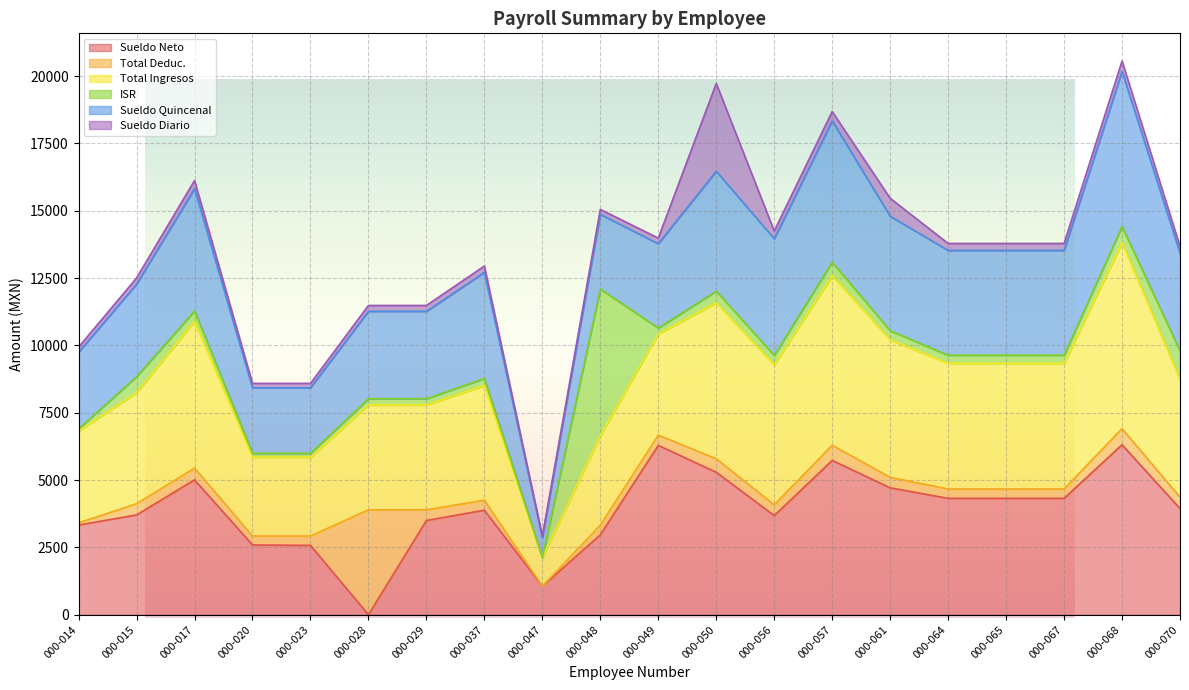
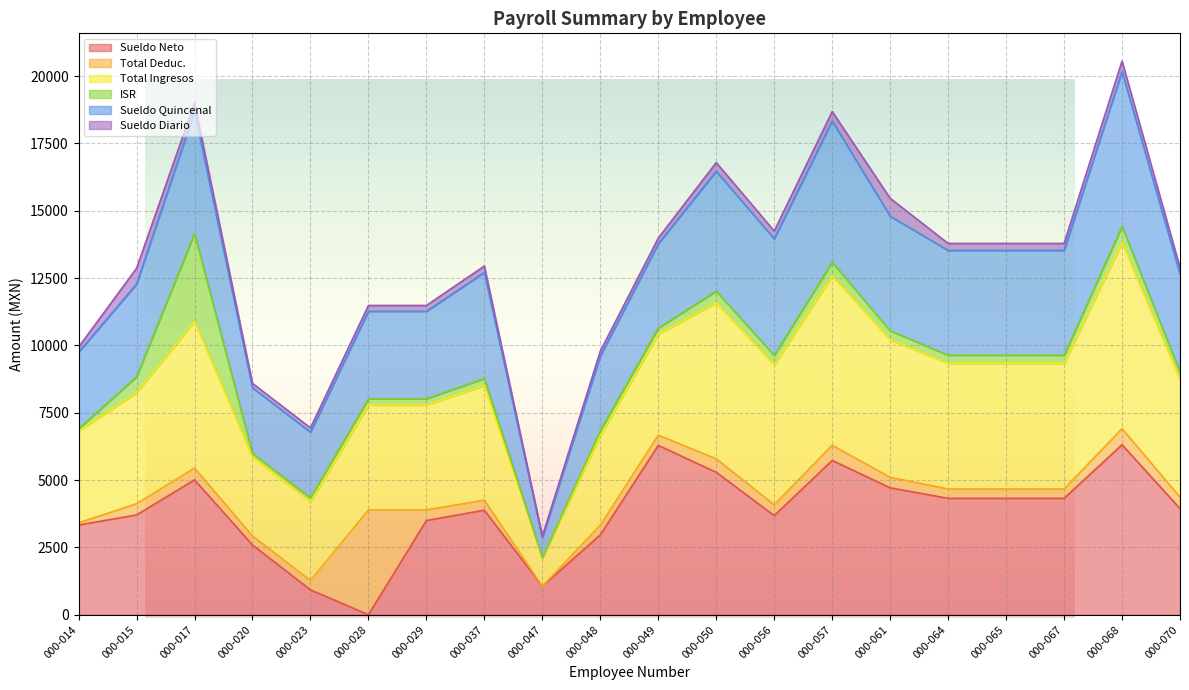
  {
    "Sueldo Neto": {
      "000-015": 3700,
      "000-017": 5000,
      "000-020": 2600,
-     "000-023": 2600,
+     "000-023": 900,
      "000-028": 0,
      "000-029": 3500,
      "000-037": 3900,
      "000-048": 3000,
      "000-049": 6300,
      "000-050": 5300,
      "000-056": 3700,
      "000-057": 5700,
      "000-061": 4700,
      "000-064": 4300,
      "000-065": 4300,
      "000-067": 4300,
      "000-068": 6300,
      "000-070": 3900
    },
    "ISR": {
      "000-015": 600,
-     "000-017": 400,
+     "000-017": 3300,
      "000-020": 100,
      "000-023": 100,
      "000-028": 200,
      "000-029": 200,
      "000-037": 300,
-     "000-048": 5400,
+     "000-048": 200,
      "000-049": 200,
      "000-050": 400,
      "000-056": 400,
      "000-057": 500,
      "000-061": 300,
      "000-064": 300,
      "000-065": 300,
      "000-067": 300,
      "000-068": 600,
-     "000-070": 1100
+     "000-070": 300
    },
    "Sueldo Quincenal": {
      "000-014": 2800,
      "000-015": 3400,
      "000-020": 2400,
      "000-023": 2400,
      "000-028": 3200,
      "000-029": 3200,
      "000-037": 3900,
      "000-048": 2800,
      "000-049": 3100,
      "000-050": 4500,
      "000-056": 4300,
      "000-057": 5200,
      "000-061": 4300,
      "000-064": 3900,
      "000-065": 3900,
      "000-067": 3900,
      "000-068": 5800,
      "000-070": 3600
    },
    "Sueldo Diario": {
      "000-014": 200,
-     "000-015": 200,
+     "000-015": 600,
      "000-020": 200,
      "000-023": 200,
      "000-028": 200,
      "000-029": 200,
      "000-037": 200,
      "000-048": 200,
      "000-049": 200,
-     "000-050": 3300,
+     "000-050": 300,
      "000-056": 300,
      "000-057": 300,
      "000-061": 700,
      "000-064": 300,
      "000-065": 300,
      "000-067": 300,
      "000-068": 400,
      "000-070": 200
    }
  }
